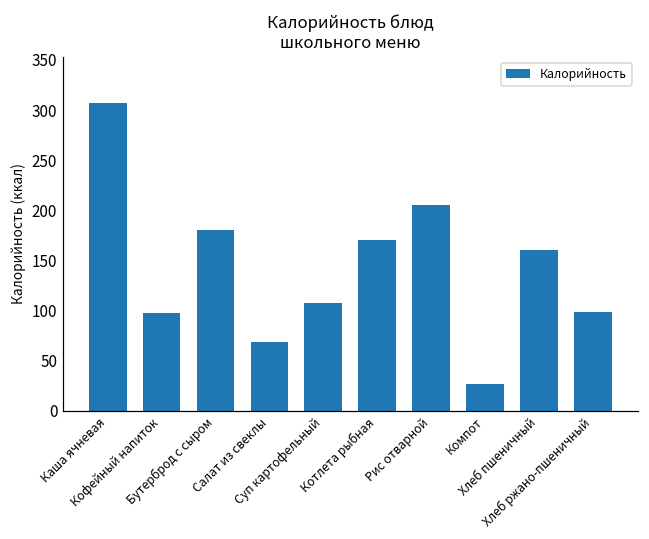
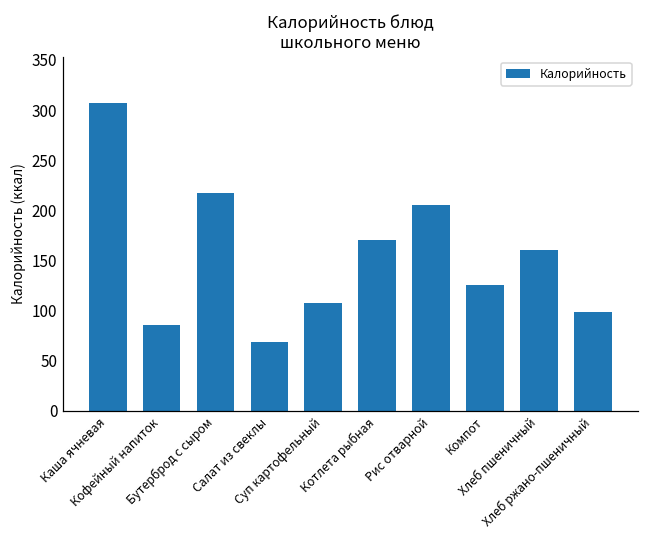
  {
    "Каша ячневая": 310,
-   "Кофейный напиток": 100,
-   "Бутерброд с сыром": 180,
+   "Кофейный напиток": 90,
+   "Бутерброд с сыром": 220,
    "Салат из свеклы": 70,
    "Суп картофельный": 110,
    "Котлета рыбная": 170,
    "Рис отварной": 210,
-   "Компот": 30,
+   "Компот": 130,
    "Хлеб пшеничный": 160,
    "Хлеб ржано-пшеничный": 100
  }
